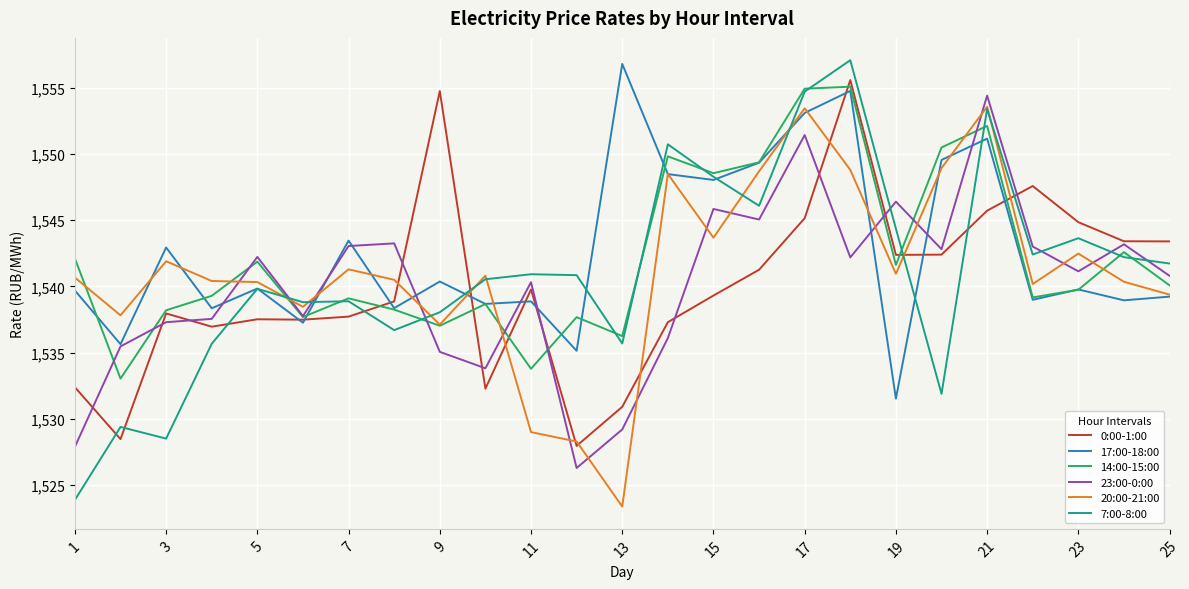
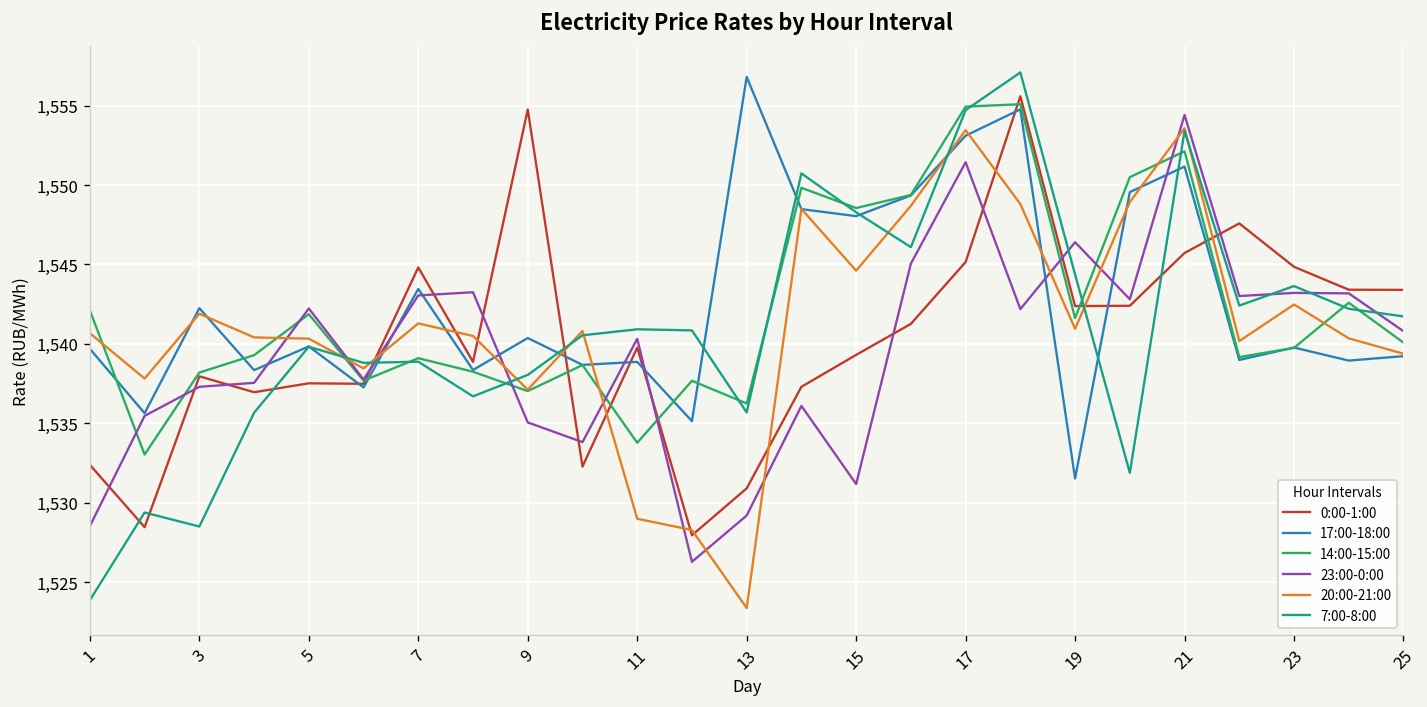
  {
    "0:00-1:00": {
      "1": "1,532.4",
      "3": "1,538.0",
      "5": "1,537.5",
-     "7": "1,537.7",
+     "7": "1,544.8",
      "9": "1,554.8",
      "11": "1,539.8",
      "13": "1,530.9",
      "15": "1,539.3",
      "17": "1,545.2",
      "19": "1,542.4",
      "21": "1,545.7",
      "23": "1,544.9",
      "25": "1,543.4"
    },
    "17:00-18:00": {
      "1": "1,539.7",
-     "3": "1,542.9",
+     "3": "1,542.3",
      "7": "1,543.5",
      "9": "1,540.4",
      "11": "1,538.9",
      "13": "1,556.8",
      "15": "1,548.0",
      "17": "1,553.1",
      "19": "1,531.5",
      "21": "1,551.2"
    },
    "23:00-0:00": {
-     "1": "1,527.9",
+     "1": "1,528.5",
      "3": "1,537.3",
      "5": "1,542.2",
      "7": "1,543.1",
      "9": "1,535.1",
      "11": "1,540.3",
      "13": "1,529.2",
-     "15": "1,545.9",
+     "15": "1,531.2",
      "17": "1,551.4",
      "19": "1,546.4",
      "21": "1,554.4",
-     "23": "1,541.1",
+     "23": "1,543.2",
      "25": "1,540.8"
    },
    "20:00-21:00": {
      "1": "1,540.7",
      "3": "1,541.9",
      "5": "1,540.3",
      "7": "1,541.3",
      "11": "1,529.0",
      "13": "1,523.4",
-     "15": "1,543.7",
+     "15": "1,544.6",
      "17": "1,553.5",
      "19": "1,541.0",
      "23": "1,542.5"
    }
  }
